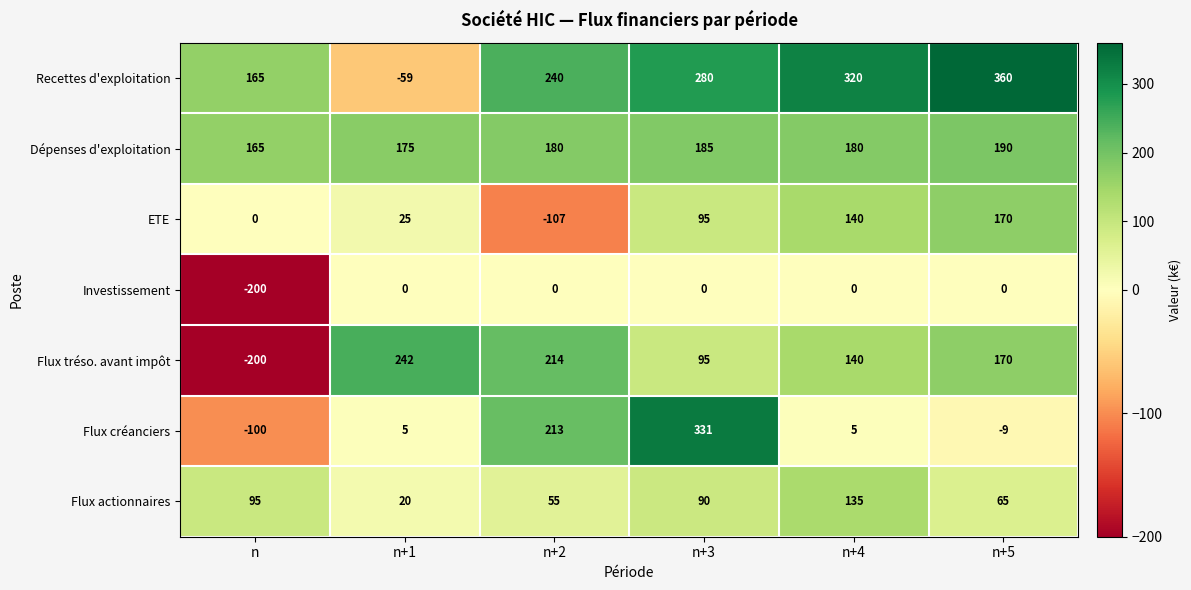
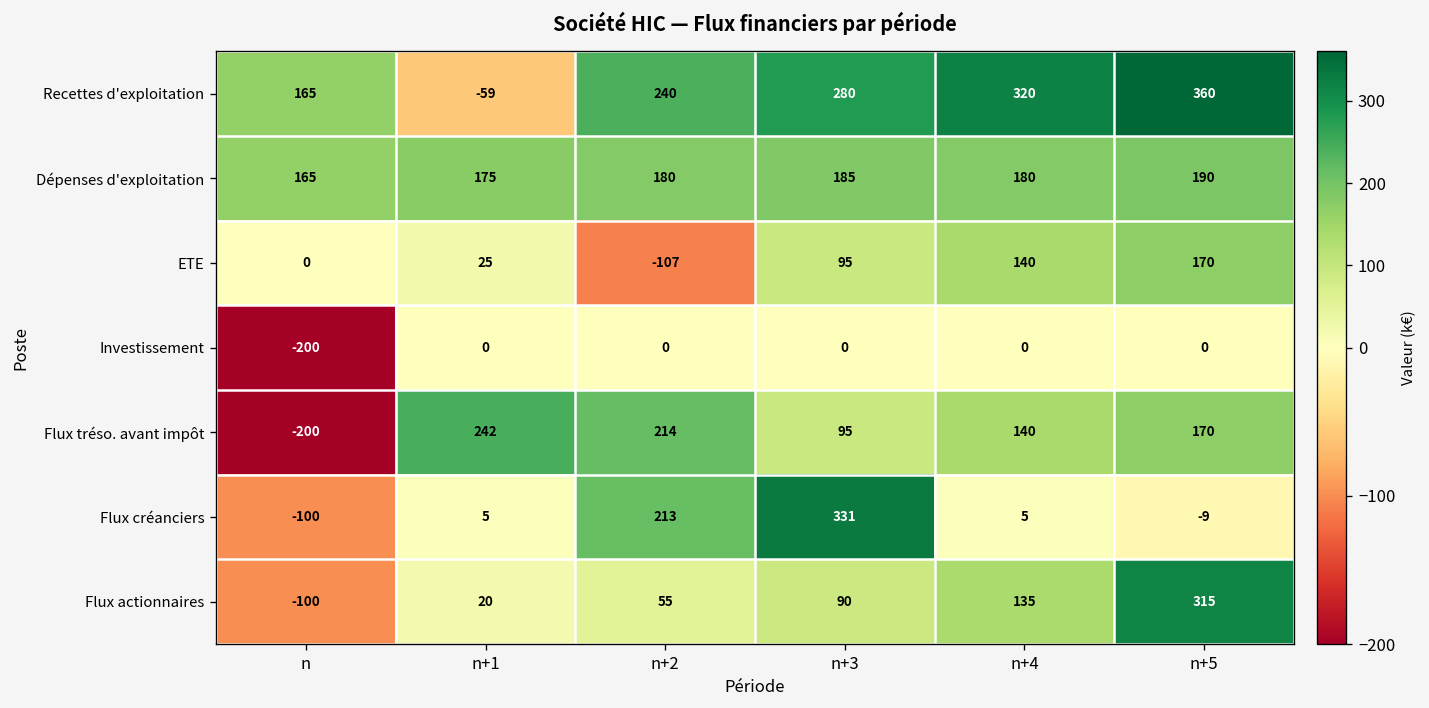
  {
    "Recettes d'exploitation": {
      "n": 165,
      "n+1": -59,
      "n+2": 240,
      "n+3": 280,
      "n+4": 320,
      "n+5": 360
    },
    "Dépenses d'exploitation": {
      "n": 165,
      "n+1": 175,
      "n+2": 180,
      "n+3": 185,
      "n+4": 180,
      "n+5": 190
    },
    "ETE": {
      "n": 0,
      "n+1": 25,
      "n+2": -107,
      "n+3": 95,
      "n+4": 140,
      "n+5": 170
    },
    "Investissement": {
      "n": -200,
      "n+1": 0,
      "n+2": 0,
      "n+3": 0,
      "n+4": 0,
      "n+5": 0
    },
    "Flux tréso. avant impôt": {
      "n": -200,
      "n+1": 242,
      "n+2": 214,
      "n+3": 95,
      "n+4": 140,
      "n+5": 170
    },
    "Flux créanciers": {
      "n": -100,
      "n+1": 5,
      "n+2": 213,
      "n+3": 331,
      "n+4": 5,
      "n+5": -9
    },
    "Flux actionnaires": {
-     "n": 95,
+     "n": -100,
      "n+1": 20,
      "n+2": 55,
      "n+3": 90,
      "n+4": 135,
-     "n+5": 65
+     "n+5": 315
    }
  }
